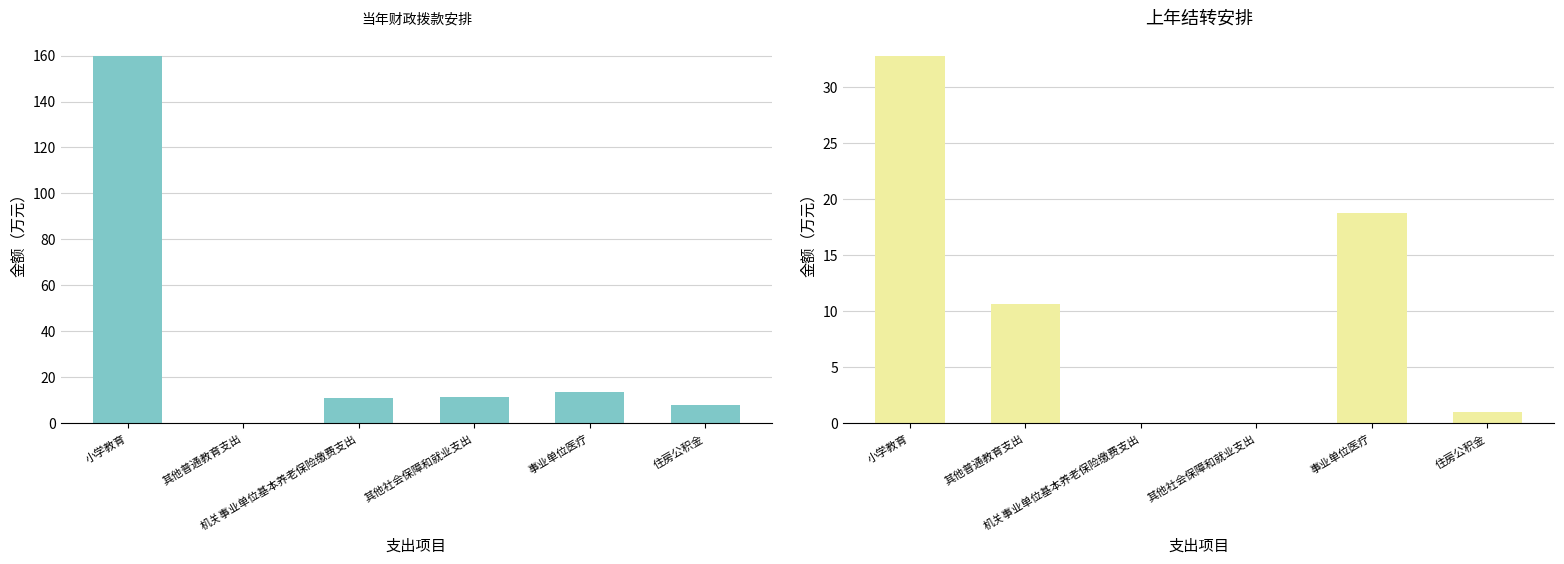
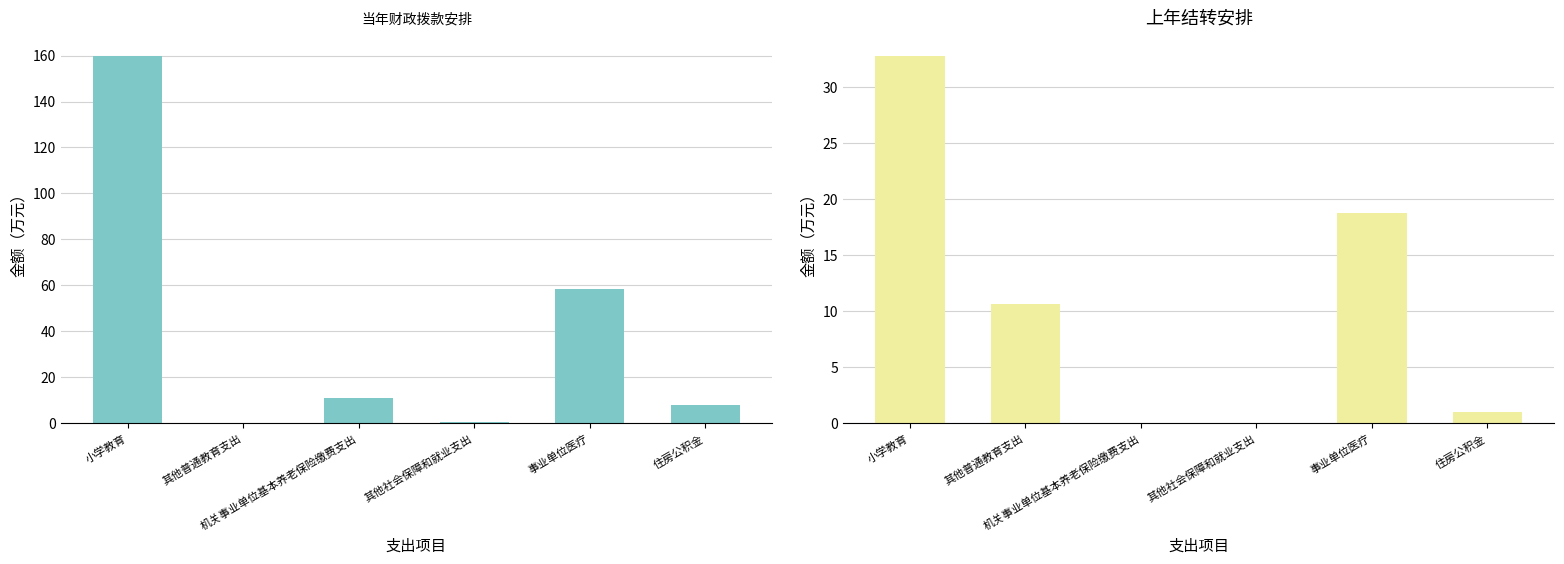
  {
    "当年财政拨款安排": {
      "小学教育": 160,
      "其他普通教育支出": 0,
      "机关事业单位基本养老保险缴费支出": 11,
-     "其他社会保障和就业支出": 12,
-     "事业单位医疗": 14,
+     "其他社会保障和就业支出": 1,
+     "事业单位医疗": 58,
      "住房公积金": 8
    },
    "上年结转安排": {
      "小学教育": 32.8,
      "其他普通教育支出": 10.6,
      "机关事业单位基本养老保险缴费支出": 0.0,
      "事业单位医疗": 18.8,
      "住房公积金": 1.0
    }
  }
